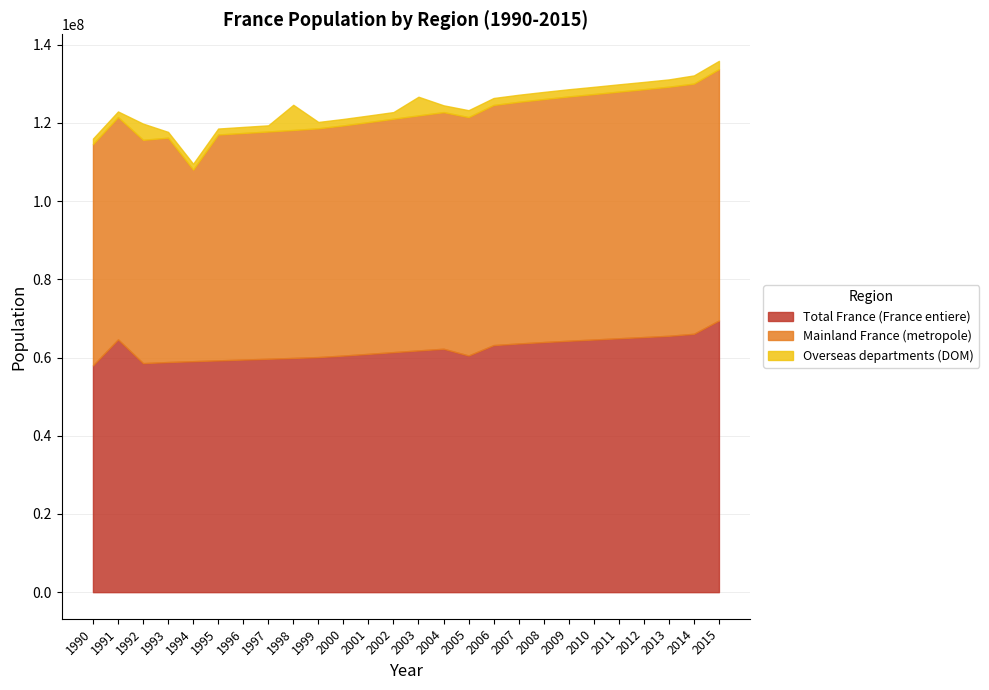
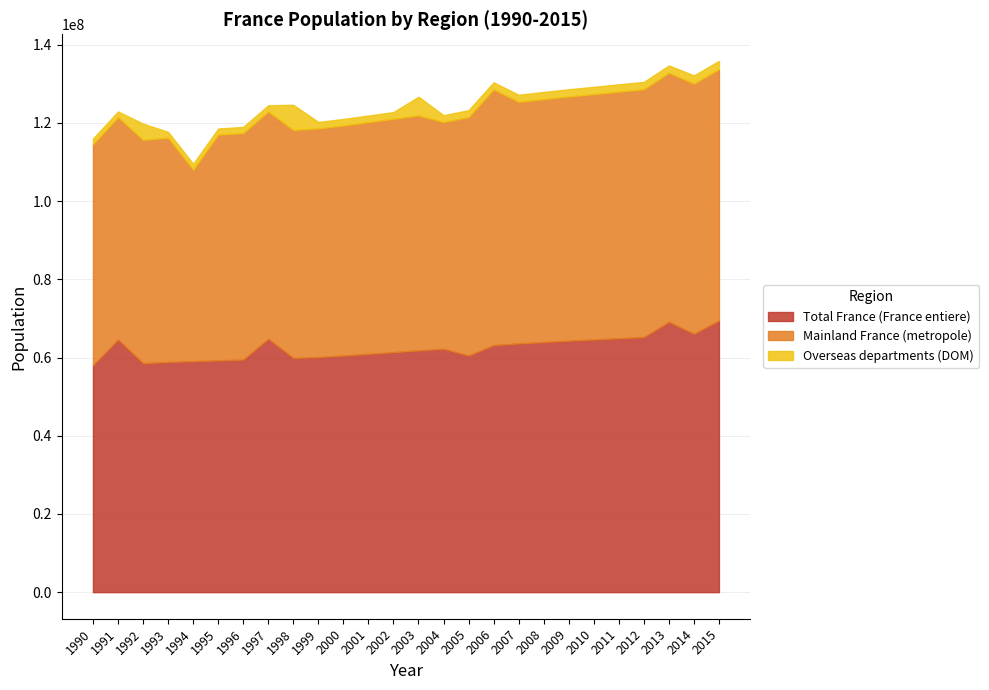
  {
    "Total France (France entiere)": {
      "1990": 58000000,
      "1991": 65000000,
      "1992": 59000000,
      "1993": 59000000,
      "1994": 59000000,
      "1995": 59000000,
      "1996": 59000000,
-     "1997": 60000000,
+     "1997": 65000000,
      "1998": 60000000,
      "1999": 60000000,
      "2000": 61000000,
      "2001": 61000000,
      "2002": 61000000,
      "2003": 62000000,
      "2004": 62000000,
      "2005": 61000000,
      "2006": 63000000,
      "2007": 64000000,
      "2008": 64000000,
      "2009": 64000000,
      "2010": 65000000,
      "2011": 65000000,
      "2012": 65000000,
-     "2013": 66000000,
+     "2013": 69000000,
      "2014": 66000000,
      "2015": 69000000
    },
    "Mainland France (metropole)": {
      "1990": 57000000,
      "1991": 57000000,
      "1992": 57000000,
      "1993": 57000000,
      "1994": 49000000,
      "1995": 58000000,
      "1996": 58000000,
      "1997": 58000000,
      "1998": 58000000,
      "1999": 58000000,
      "2000": 59000000,
      "2001": 59000000,
      "2002": 60000000,
      "2003": 60000000,
-     "2004": 61000000,
+     "2004": 58000000,
      "2005": 61000000,
-     "2006": 61000000,
+     "2006": 65000000,
      "2007": 62000000,
      "2008": 62000000,
      "2009": 62000000,
      "2010": 63000000,
      "2011": 63000000,
      "2012": 63000000,
      "2013": 64000000,
      "2014": 64000000,
      "2015": 64000000
    },
    "Overseas departments (DOM)": {
      "1990": 1000000,
      "1991": 1000000,
      "1992": 4000000,
      "1993": 1000000,
      "1994": 2000000,
      "1995": 2000000,
      "1996": 2000000,
      "1997": 2000000,
      "1998": 6000000,
      "1999": 2000000,
      "2000": 2000000,
      "2001": 2000000,
      "2002": 2000000,
      "2003": 5000000,
      "2004": 2000000,
      "2005": 2000000,
      "2006": 2000000,
      "2007": 2000000,
      "2008": 2000000,
      "2009": 2000000,
      "2010": 2000000,
      "2011": 2000000,
      "2012": 2000000,
      "2013": 2000000,
      "2014": 2000000,
      "2015": 2000000
    }
  }
